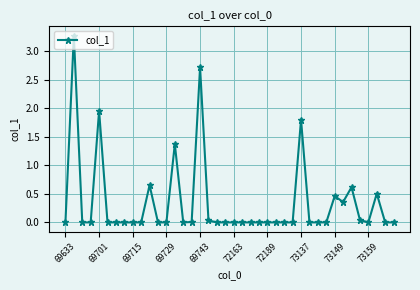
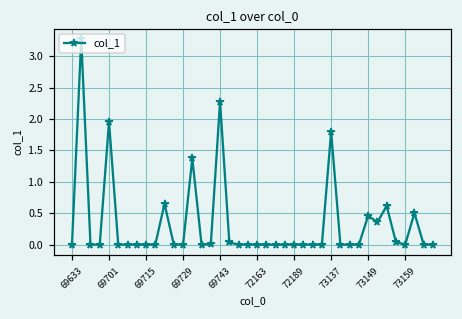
  {
    "69633": 0.0,
    "69701": 2.0,
    "69715": 0.0,
    "69729": 0.0,
-   "69743": 2.7,
+   "69743": 2.3,
    "72163": 0.0,
    "72189": 0.0,
    "73137": 1.8,
    "73149": 0.5,
    "73159": 0.0
  }
